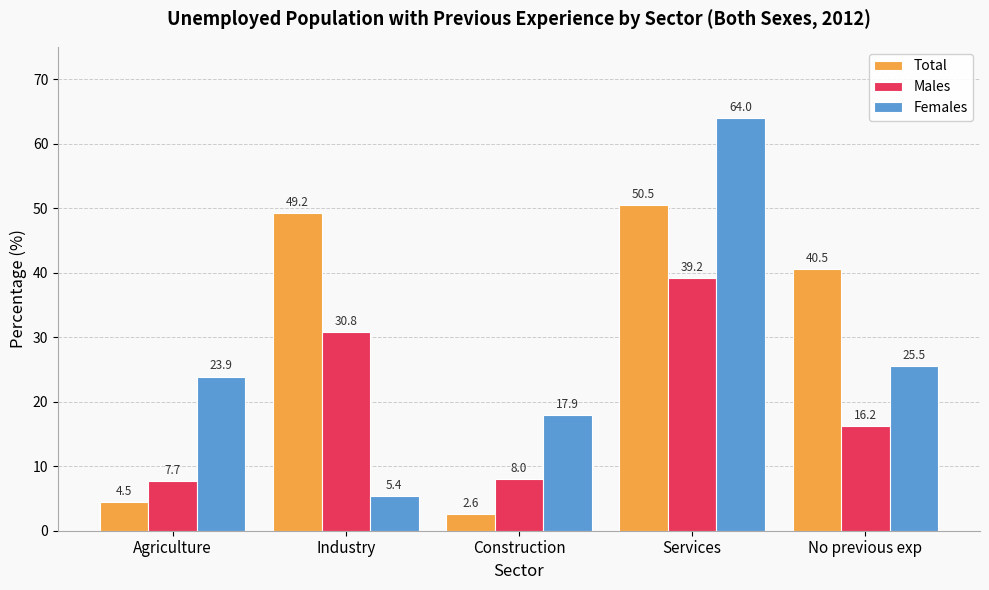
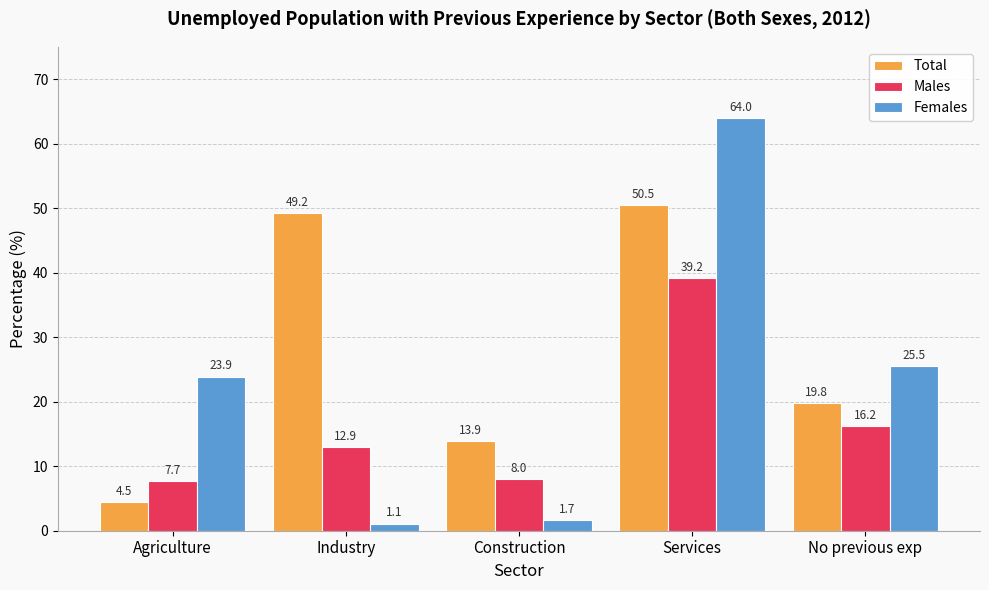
  {
    "Total": {
      "Agriculture": 4.5,
      "Industry": 49.2,
-     "Construction": 2.6,
+     "Construction": 13.9,
      "Services": 50.5,
-     "No previous exp": 40.5
+     "No previous exp": 19.8
    },
    "Males": {
      "Agriculture": 7.7,
-     "Industry": 30.8,
+     "Industry": 12.9,
      "Construction": 8.0,
      "Services": 39.2,
      "No previous exp": 16.2
    },
    "Females": {
      "Agriculture": 23.9,
-     "Industry": 5.4,
-     "Construction": 17.9,
+     "Industry": 1.1,
+     "Construction": 1.7,
      "Services": 64.0,
      "No previous exp": 25.5
    }
  }
